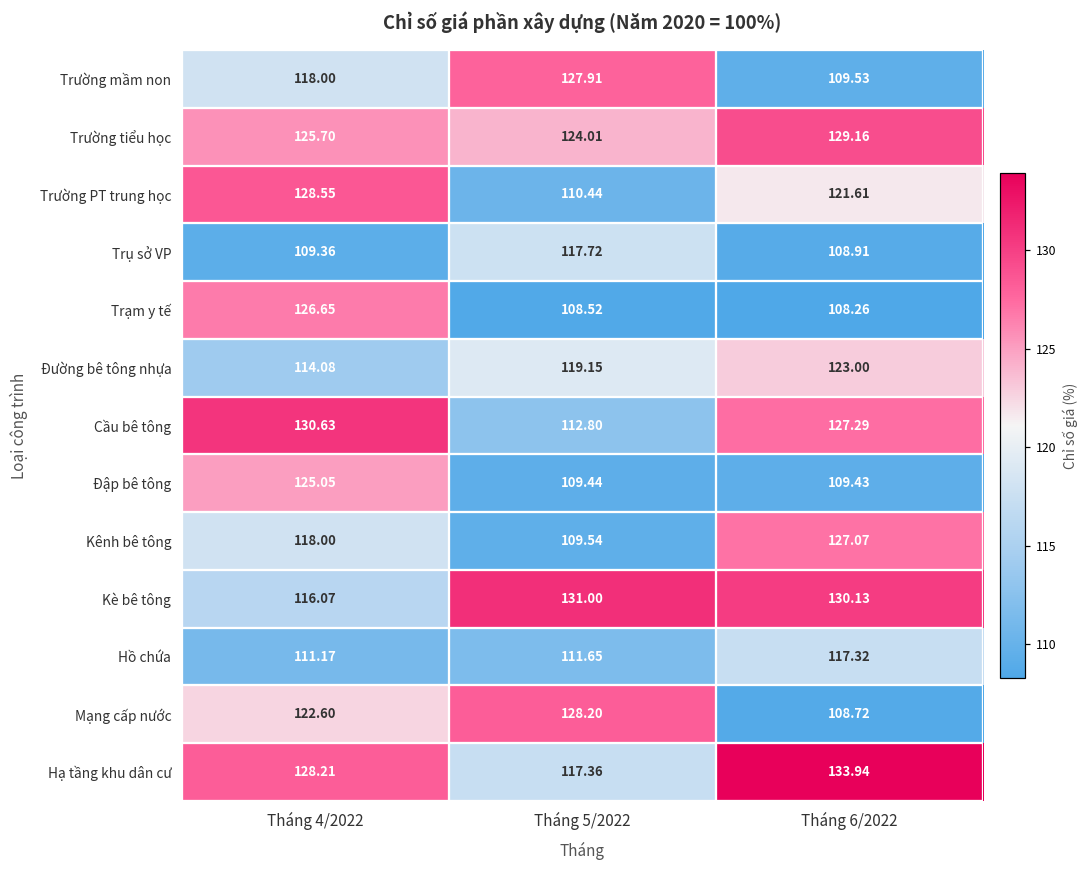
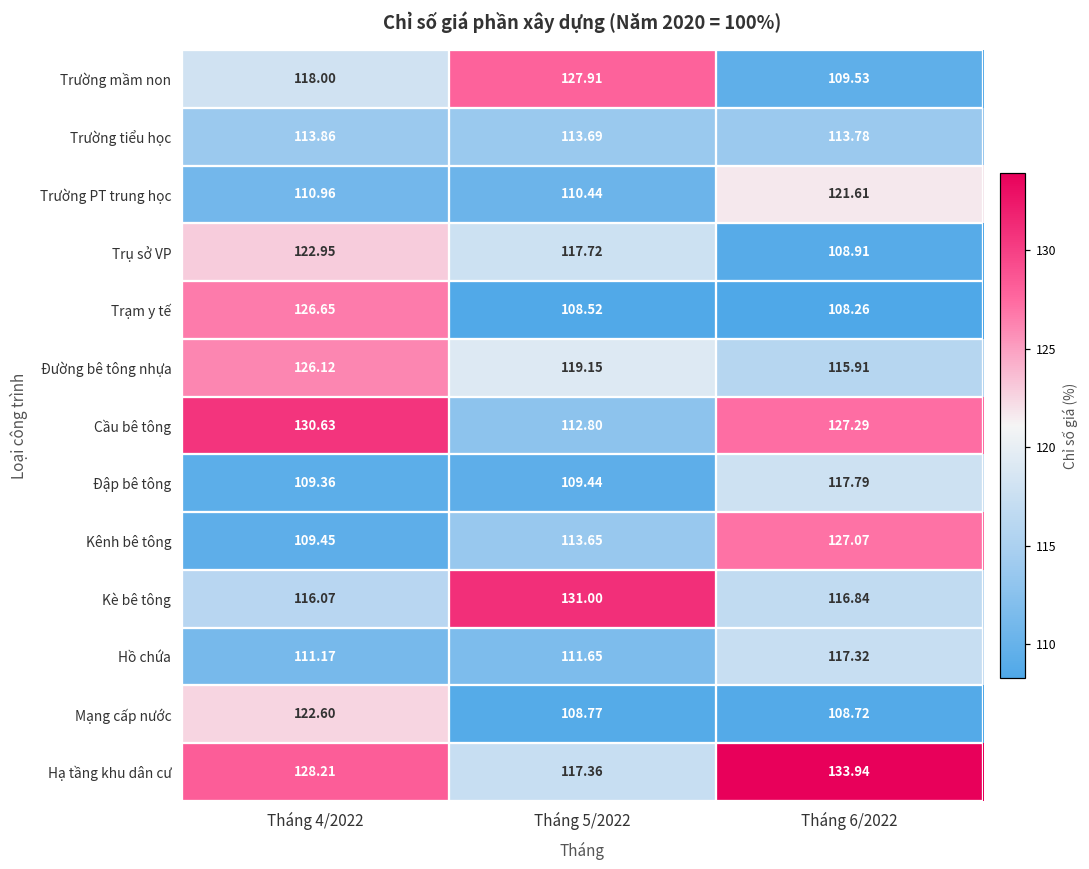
  {
    "Trường mầm non": {
      "Tháng 4/2022": 118.00,
      "Tháng 5/2022": 127.91,
      "Tháng 6/2022": 109.53
    },
    "Trường tiểu học": {
-     "Tháng 4/2022": 125.70,
-     "Tháng 5/2022": 124.01,
-     "Tháng 6/2022": 129.16
+     "Tháng 4/2022": 113.86,
+     "Tháng 5/2022": 113.69,
+     "Tháng 6/2022": 113.78
    },
    "Trường PT trung học": {
-     "Tháng 4/2022": 128.55,
+     "Tháng 4/2022": 110.96,
      "Tháng 5/2022": 110.44,
      "Tháng 6/2022": 121.61
    },
    "Trụ sở VP": {
-     "Tháng 4/2022": 109.36,
+     "Tháng 4/2022": 122.95,
      "Tháng 5/2022": 117.72,
      "Tháng 6/2022": 108.91
    },
    "Trạm y tế": {
      "Tháng 4/2022": 126.65,
      "Tháng 5/2022": 108.52,
      "Tháng 6/2022": 108.26
    },
    "Đường bê tông nhựa": {
-     "Tháng 4/2022": 114.08,
+     "Tháng 4/2022": 126.12,
      "Tháng 5/2022": 119.15,
-     "Tháng 6/2022": 123.00
+     "Tháng 6/2022": 115.91
    },
    "Cầu bê tông": {
      "Tháng 4/2022": 130.63,
      "Tháng 5/2022": 112.80,
      "Tháng 6/2022": 127.29
    },
    "Đập bê tông": {
-     "Tháng 4/2022": 125.05,
+     "Tháng 4/2022": 109.36,
      "Tháng 5/2022": 109.44,
-     "Tháng 6/2022": 109.43
+     "Tháng 6/2022": 117.79
    },
    "Kênh bê tông": {
-     "Tháng 4/2022": 118.00,
-     "Tháng 5/2022": 109.54,
+     "Tháng 4/2022": 109.45,
+     "Tháng 5/2022": 113.65,
      "Tháng 6/2022": 127.07
    },
    "Kè bê tông": {
      "Tháng 4/2022": 116.07,
      "Tháng 5/2022": 131.00,
-     "Tháng 6/2022": 130.13
+     "Tháng 6/2022": 116.84
    },
    "Hồ chứa": {
      "Tháng 4/2022": 111.17,
      "Tháng 5/2022": 111.65,
      "Tháng 6/2022": 117.32
    },
    "Mạng cấp nước": {
      "Tháng 4/2022": 122.60,
-     "Tháng 5/2022": 128.20,
+     "Tháng 5/2022": 108.77,
      "Tháng 6/2022": 108.72
    },
    "Hạ tầng khu dân cư": {
      "Tháng 4/2022": 128.21,
      "Tháng 5/2022": 117.36,
      "Tháng 6/2022": 133.94
    }
  }
